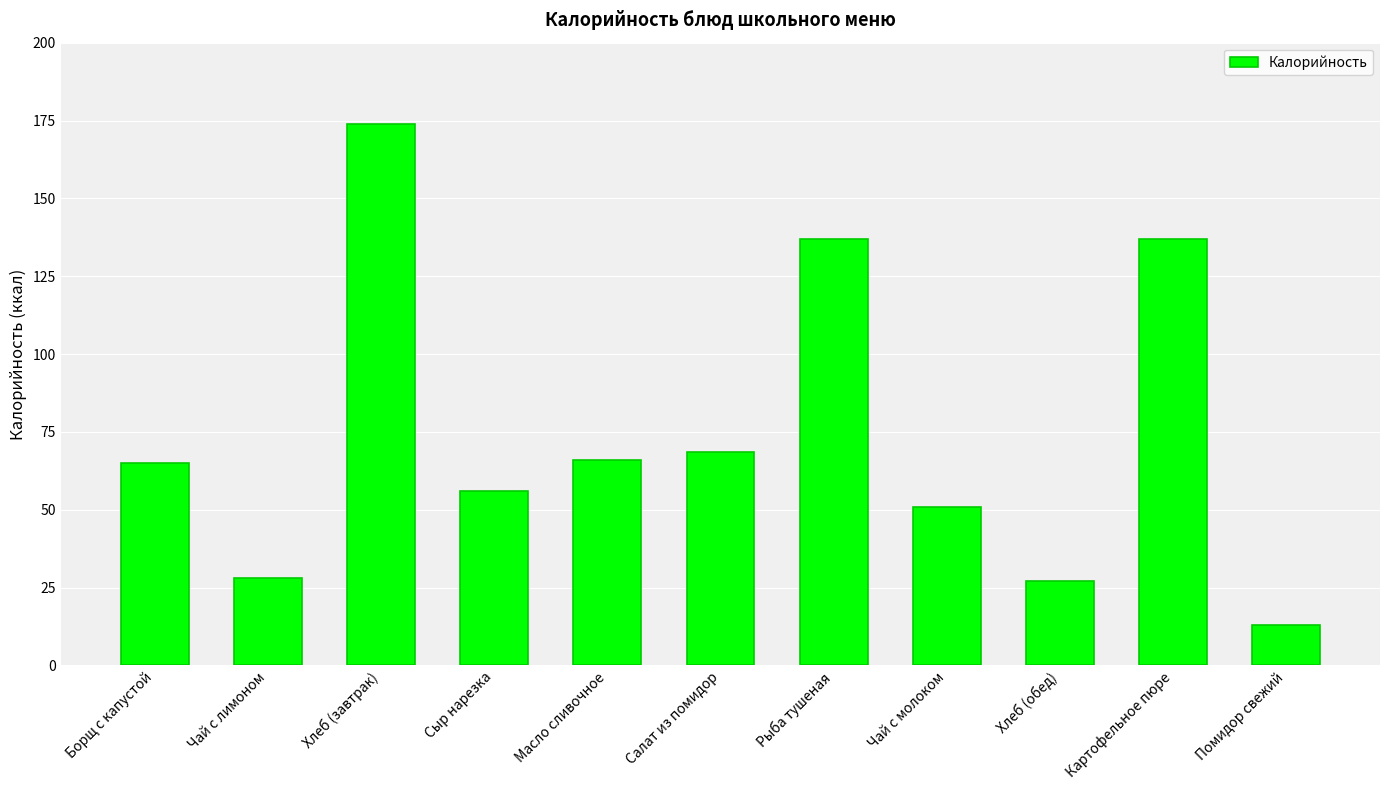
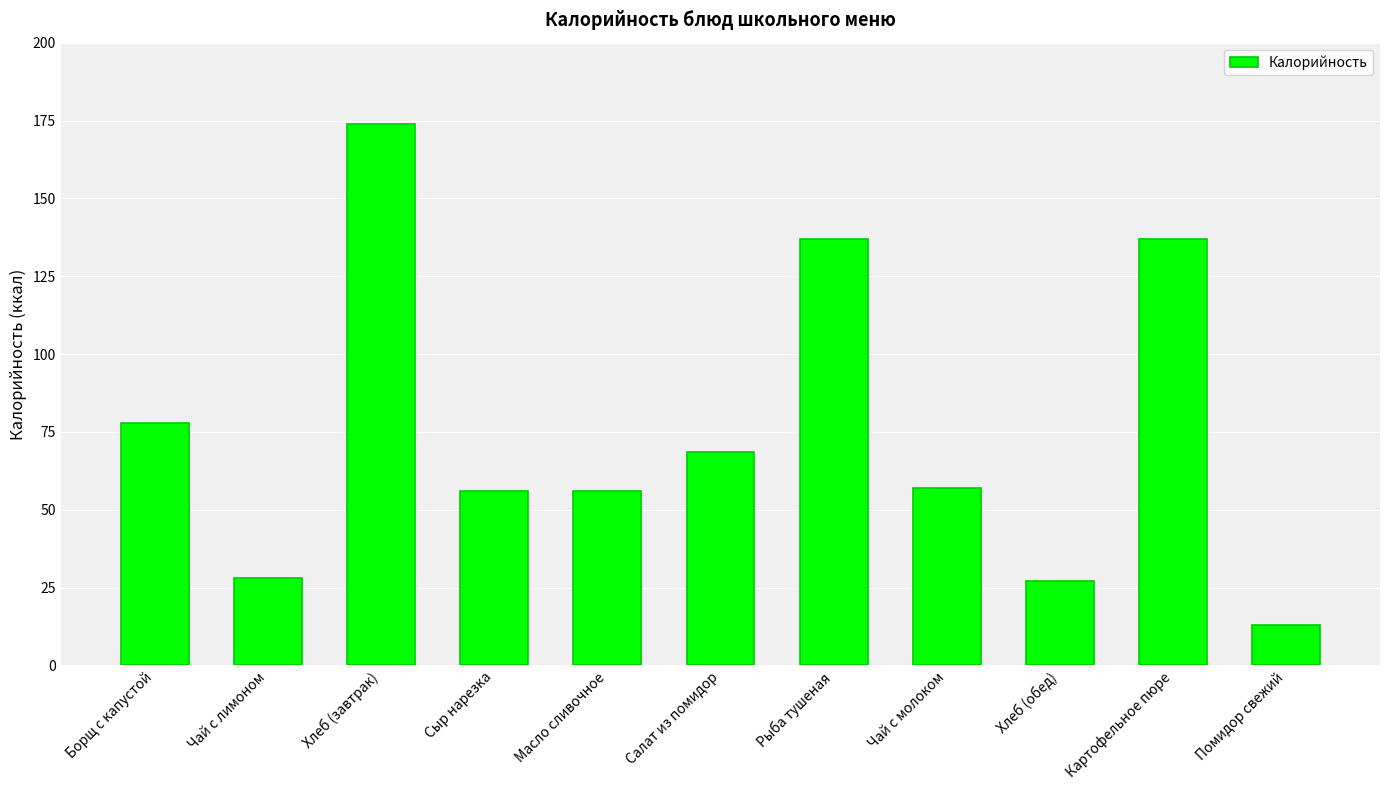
  {
-   "Борщ с капустой": 65,
+   "Борщ с капустой": 78,
    "Чай с лимоном": 28,
    "Хлеб (завтрак)": 174,
    "Сыр нарезка": 56,
-   "Масло сливочное": 66,
+   "Масло сливочное": 56,
    "Салат из помидор": 69,
    "Рыба тушеная": 137,
-   "Чай с молоком": 51,
+   "Чай с молоком": 57,
    "Хлеб (обед)": 27,
    "Картофельное пюре": 137,
    "Помидор свежий": 13
  }
